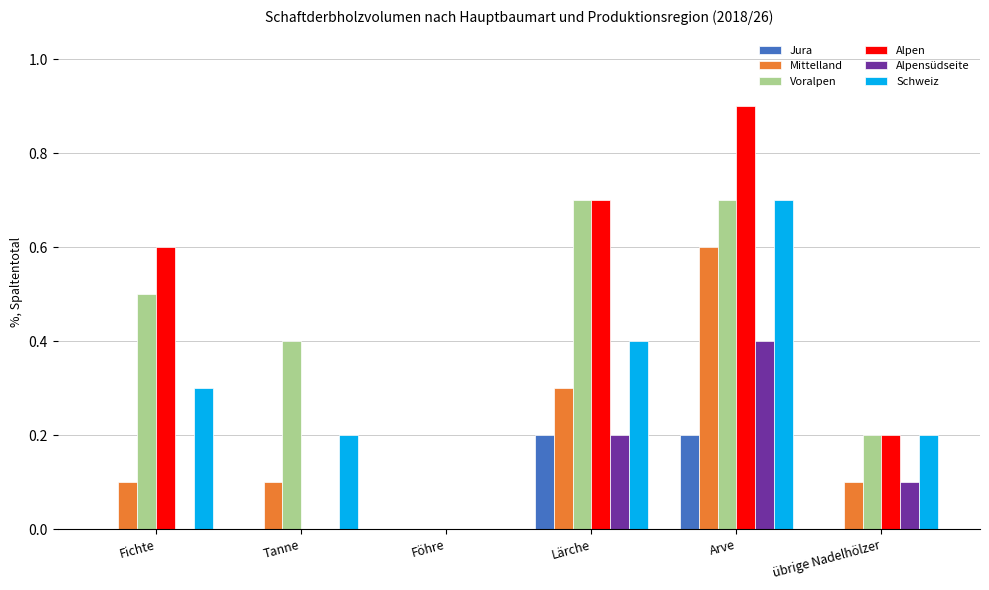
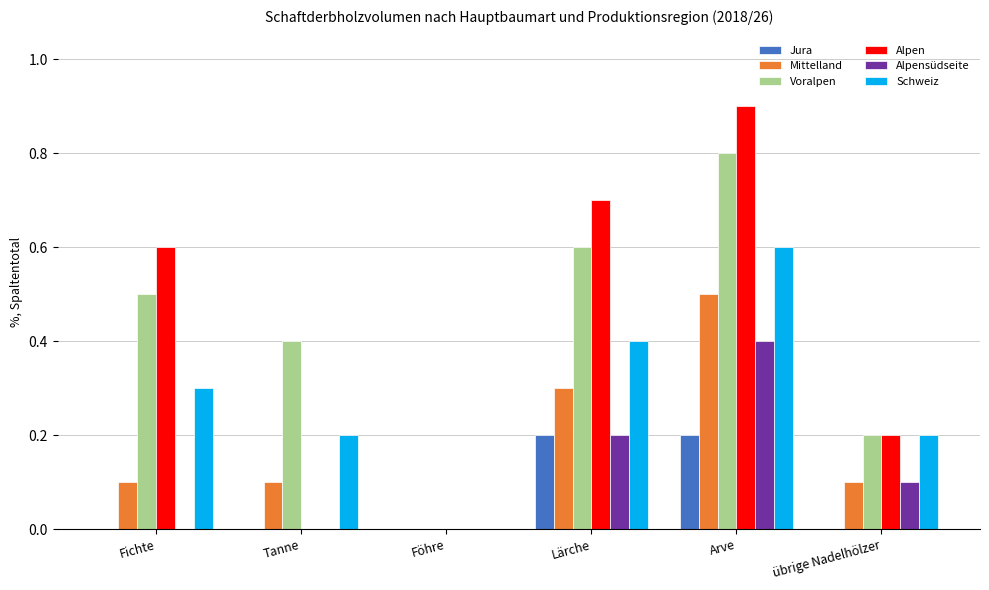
  {
    "Jura": {
      "Fichte": 0.0,
      "Tanne": 0.0,
      "Föhre": 0.0,
      "Lärche": 0.2,
      "Arve": 0.2,
      "übrige Nadelhölzer": 0.0
    },
    "Mittelland": {
      "Fichte": 0.1,
      "Tanne": 0.1,
      "Föhre": 0.0,
      "Lärche": 0.3,
-     "Arve": 0.6,
+     "Arve": 0.5,
      "übrige Nadelhölzer": 0.1
    },
    "Voralpen": {
      "Fichte": 0.5,
      "Tanne": 0.4,
      "Föhre": 0.0,
-     "Lärche": 0.7,
-     "Arve": 0.7,
+     "Lärche": 0.6,
+     "Arve": 0.8,
      "übrige Nadelhölzer": 0.2
    },
    "Alpen": {
      "Fichte": 0.6,
      "Tanne": 0.0,
      "Föhre": 0.0,
      "Lärche": 0.7,
      "Arve": 0.9,
      "übrige Nadelhölzer": 0.2
    },
    "Alpensüdseite": {
      "Fichte": 0.0,
      "Tanne": 0.0,
      "Föhre": 0.0,
      "Lärche": 0.2,
      "Arve": 0.4,
      "übrige Nadelhölzer": 0.1
    },
    "Schweiz": {
      "Fichte": 0.3,
      "Tanne": 0.2,
      "Föhre": 0.0,
      "Lärche": 0.4,
-     "Arve": 0.7,
+     "Arve": 0.6,
      "übrige Nadelhölzer": 0.2
    }
  }
